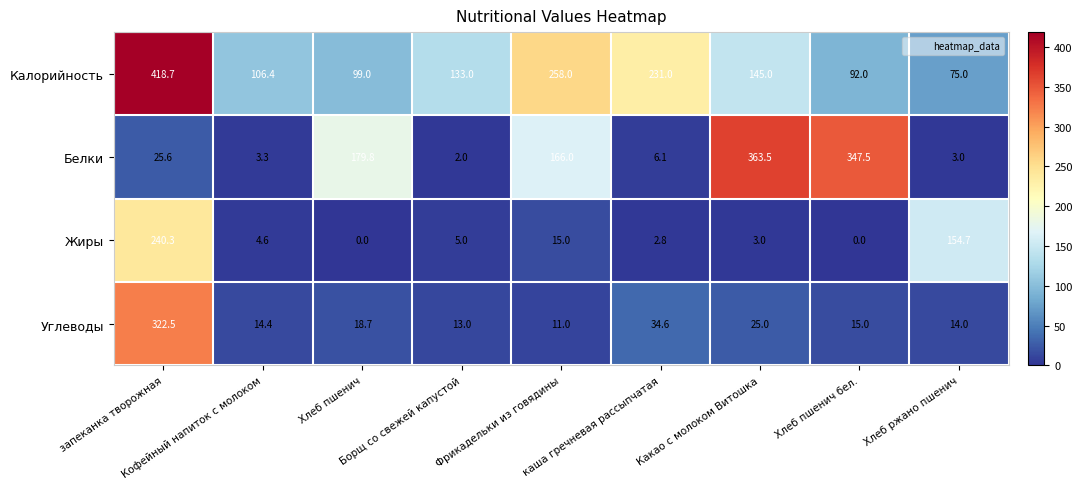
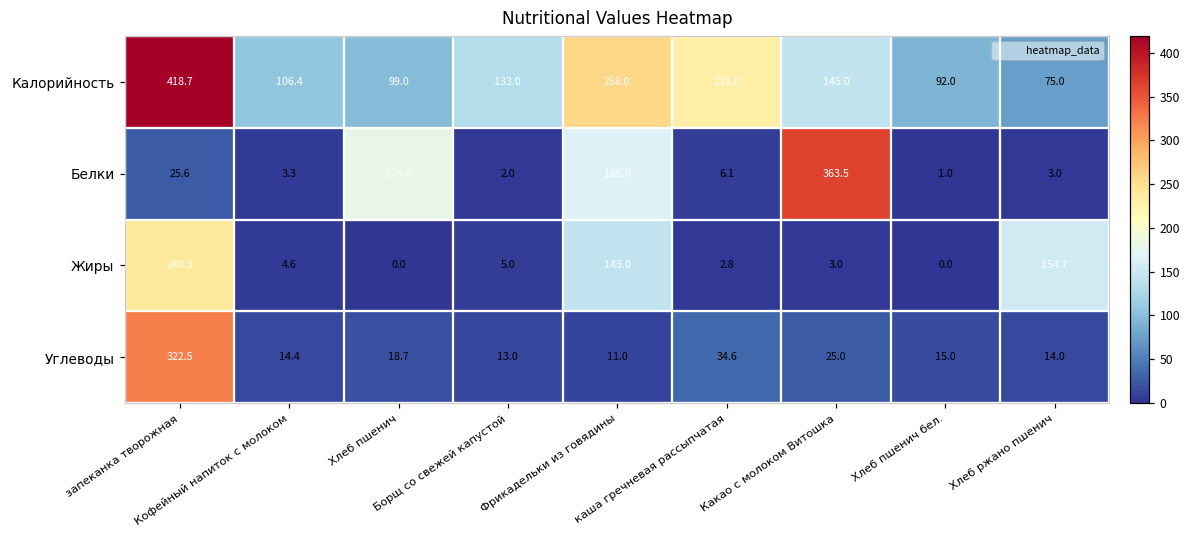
  {
    "Калорийность": {
      "запеканка творожная": 418.7,
      "Кофейный напиток с молоком": 106.4,
      "Хлеб пшенич": 99.0,
      "Борщ со свежей капустой": 133.0,
      "Фрикадельки из говядины": 258.0,
      "каша гречневая рассыпчатая": 231.0,
      "Какао с молоком Витошка": 145.0,
      "Хлеб пшенич бел.": 92.0,
      "Хлеб ржано пшенич": 75.0
    },
    "Белки": {
      "запеканка творожная": 25.6,
      "Кофейный напиток с молоком": 3.3,
      "Борщ со свежей капустой": 2.0,
      "каша гречневая рассыпчатая": 6.1,
      "Какао с молоком Витошка": 363.5,
-     "Хлеб пшенич бел.": 347.5,
+     "Хлеб пшенич бел.": 1.0,
      "Хлеб ржано пшенич": 3.0
    },
    "Жиры": {
      "запеканка творожная": 240.3,
      "Кофейный напиток с молоком": 4.6,
      "Хлеб пшенич": 0.0,
      "Борщ со свежей капустой": 5.0,
-     "Фрикадельки из говядины": 15.0,
+     "Фрикадельки из говядины": 143.0,
      "каша гречневая рассыпчатая": 2.8,
      "Какао с молоком Витошка": 3.0,
      "Хлеб пшенич бел.": 0.0,
      "Хлеб ржано пшенич": 154.7
    },
    "Углеводы": {
      "запеканка творожная": 322.5,
      "Кофейный напиток с молоком": 14.4,
      "Хлеб пшенич": 18.7,
      "Борщ со свежей капустой": 13.0,
      "Фрикадельки из говядины": 11.0,
      "каша гречневая рассыпчатая": 34.6,
      "Какао с молоком Витошка": 25.0,
      "Хлеб пшенич бел.": 15.0,
      "Хлеб ржано пшенич": 14.0
    }
  }
